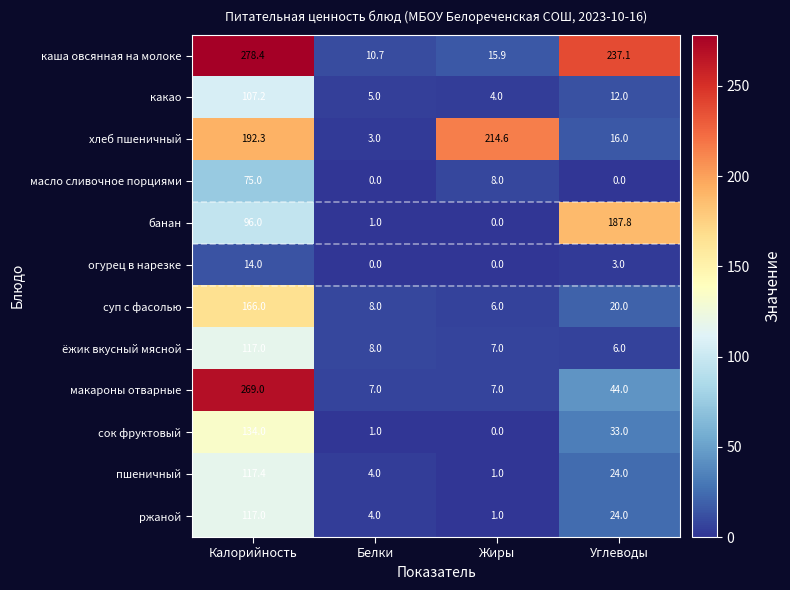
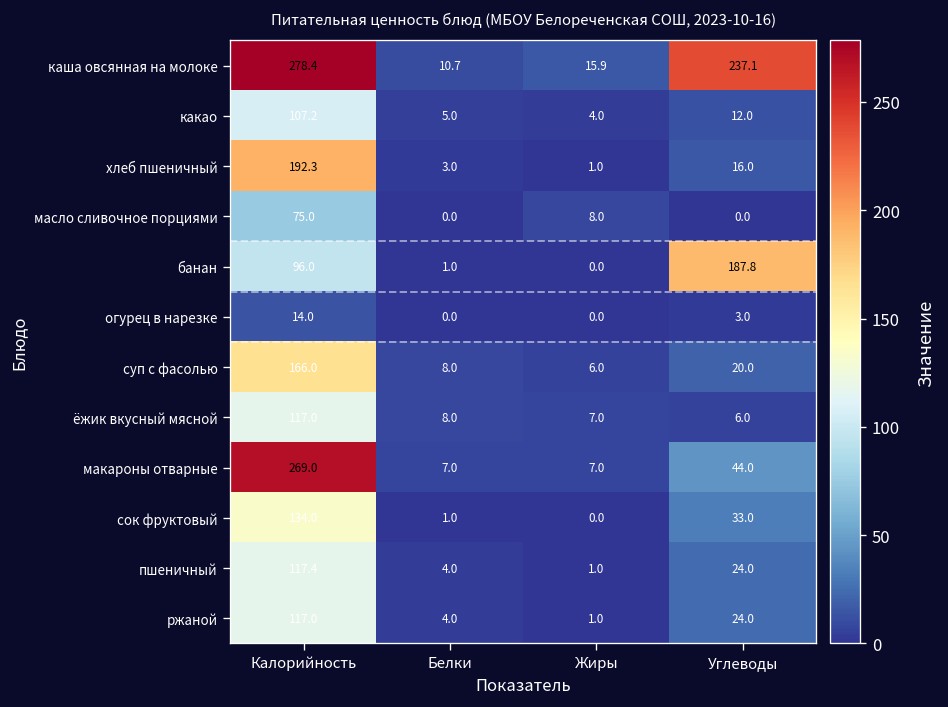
  {
    "каша овсянная на молоке": {
      "Калорийность": 278.4,
      "Белки": 10.7,
      "Жиры": 15.9,
      "Углеводы": 237.1
    },
    "какао": {
      "Белки": 5.0,
      "Жиры": 4.0,
      "Углеводы": 12.0
    },
    "хлеб пшеничный": {
      "Калорийность": 192.3,
      "Белки": 3.0,
-     "Жиры": 214.6,
+     "Жиры": 1.0,
      "Углеводы": 16.0
    },
    "масло сливочное порциями": {
      "Калорийность": 75.0,
      "Белки": 0.0,
      "Жиры": 8.0,
      "Углеводы": 0.0
    },
    "банан": {
      "Калорийность": 96.0,
      "Белки": 1.0,
      "Жиры": 0.0,
      "Углеводы": 187.8
    },
    "огурец в нарезке": {
      "Калорийность": 14.0,
      "Белки": 0.0,
      "Жиры": 0.0,
      "Углеводы": 3.0
    },
    "суп с фасолью": {
      "Калорийность": 166.0,
      "Белки": 8.0,
      "Жиры": 6.0,
      "Углеводы": 20.0
    },
    "ёжик вкусный мясной": {
      "Белки": 8.0,
      "Жиры": 7.0,
      "Углеводы": 6.0
    },
    "макароны отварные": {
      "Калорийность": 269.0,
      "Белки": 7.0,
      "Жиры": 7.0,
      "Углеводы": 44.0
    },
    "сок фруктовый": {
      "Калорийность": 134.0,
      "Белки": 1.0,
      "Жиры": 0.0,
      "Углеводы": 33.0
    },
    "пшеничный": {
      "Белки": 4.0,
      "Жиры": 1.0,
      "Углеводы": 24.0
    },
    "ржаной": {
      "Белки": 4.0,
      "Жиры": 1.0,
      "Углеводы": 24.0
    }
  }
